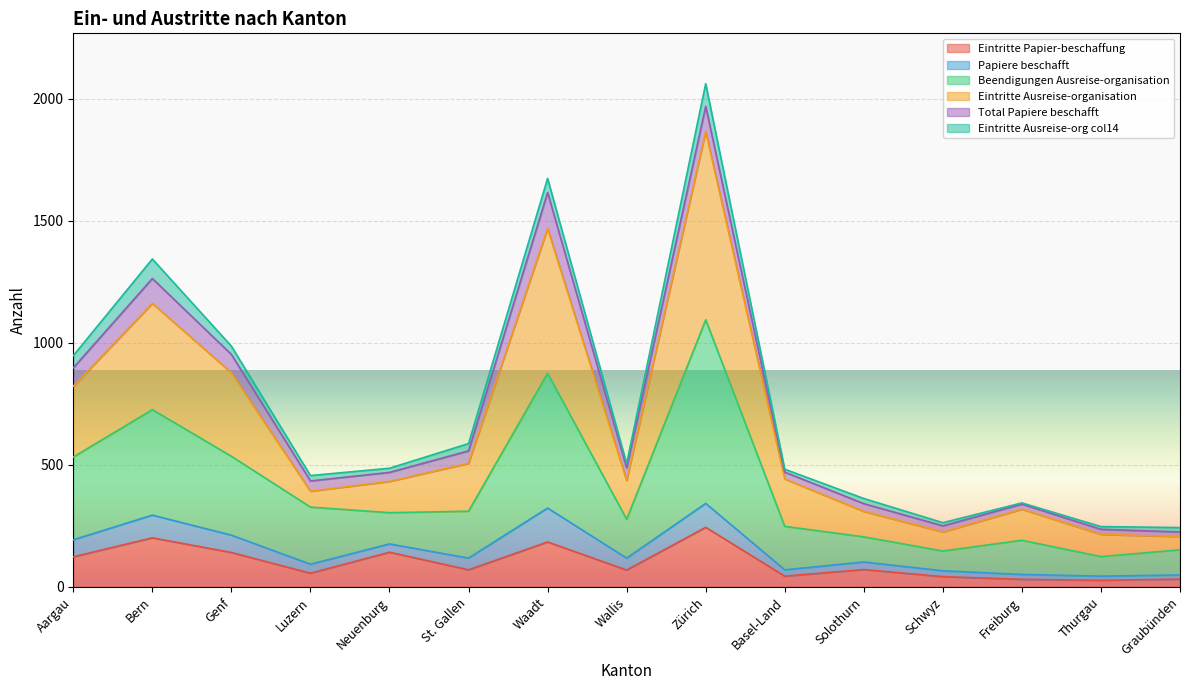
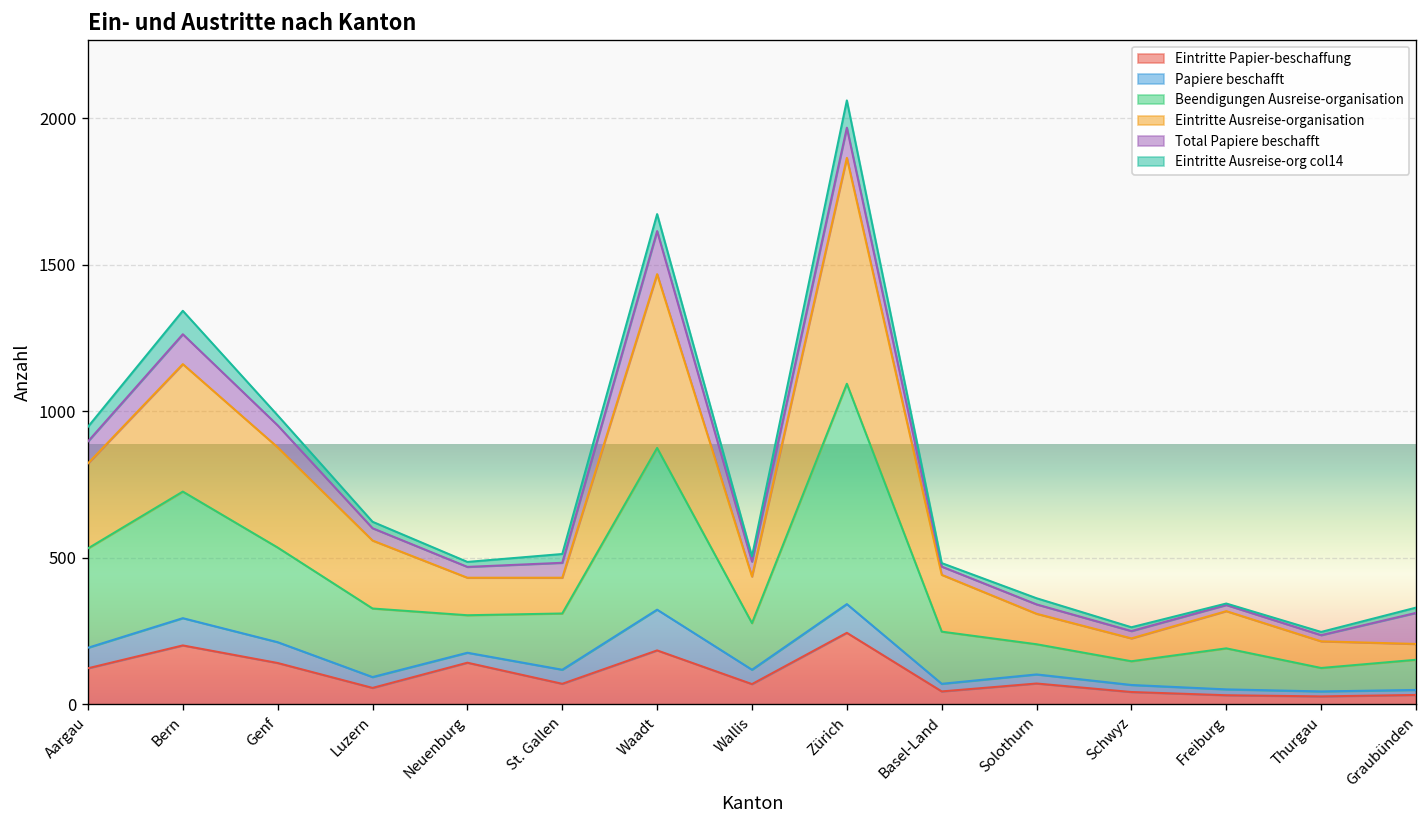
  {
    "Eintritte Papier-beschaffung": {
      "Aargau": 120,
      "Bern": 200,
      "Genf": 140,
      "Luzern": 60,
      "Neuenburg": 140,
      "St. Gallen": 70,
      "Waadt": 180,
      "Wallis": 70,
      "Zürich": 240,
      "Basel-Land": 40,
      "Solothurn": 70,
      "Schwyz": 40,
      "Freiburg": 30,
      "Thurgau": 30,
      "Graubünden": 30
    },
    "Eintritte Ausreise-organisation": {
      "Aargau": 290,
      "Bern": 440,
      "Genf": 340,
-     "Luzern": 70,
+     "Luzern": 230,
      "Neuenburg": 130,
-     "St. Gallen": 200,
+     "St. Gallen": 120,
      "Waadt": 590,
      "Wallis": 160,
      "Zürich": 770,
      "Basel-Land": 190,
      "Solothurn": 100,
      "Schwyz": 80,
      "Freiburg": 130,
      "Thurgau": 90,
      "Graubünden": 50
    },
    "Total Papiere beschafft": {
      "Aargau": 80,
      "Bern": 100,
      "Genf": 80,
      "Luzern": 40,
      "Neuenburg": 40,
      "St. Gallen": 50,
      "Waadt": 150,
      "Wallis": 50,
      "Zürich": 100,
      "Basel-Land": 30,
      "Solothurn": 30,
      "Schwyz": 30,
      "Thurgau": 20,
-     "Graubünden": 20
+     "Graubünden": 110
    }
  }
